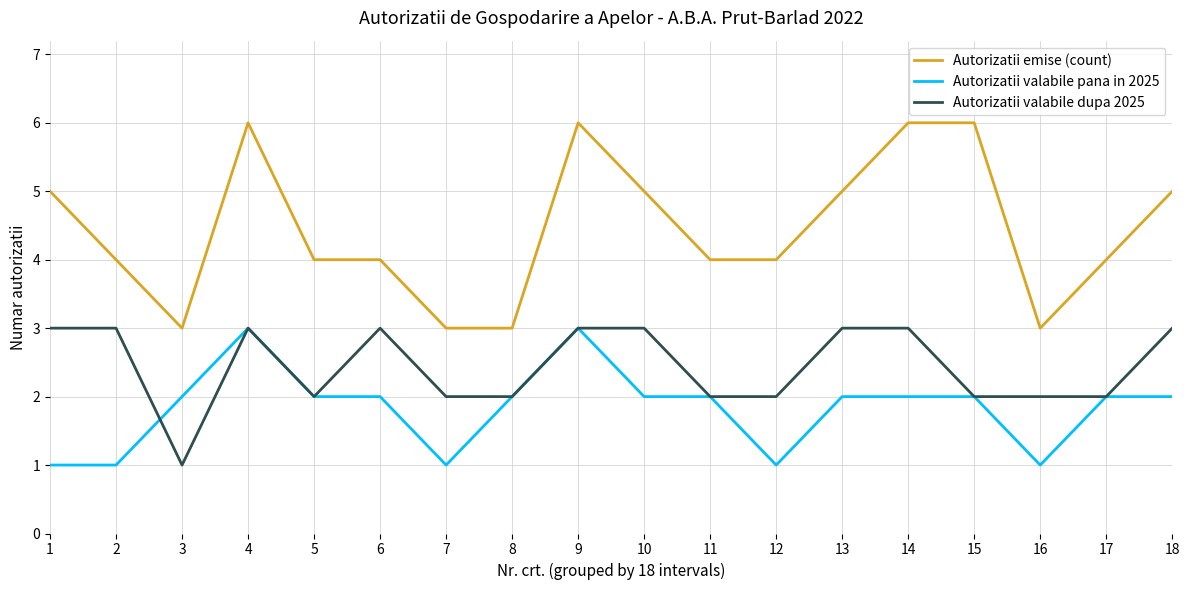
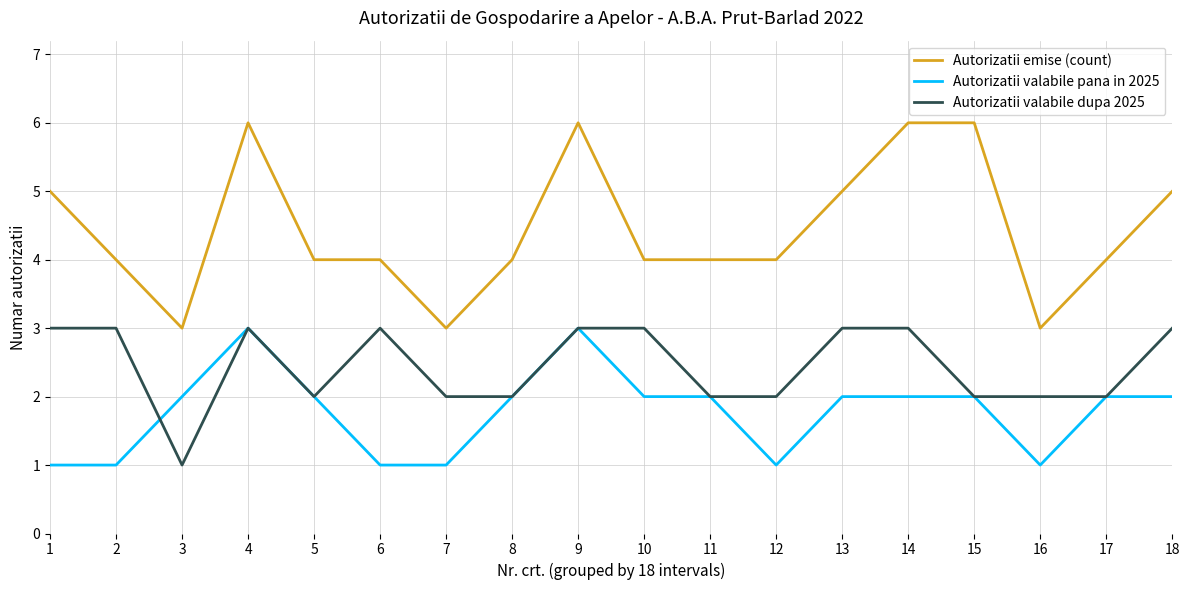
  {
    "Autorizatii emise (count)": {
      "1": 5,
      "2": 4,
      "3": 3,
      "4": 6,
      "5": 4,
      "6": 4,
      "7": 3,
-     "8": 3,
+     "8": 4,
      "9": 6,
-     "10": 5,
+     "10": 4,
      "11": 4,
      "12": 4,
      "13": 5,
      "14": 6,
      "15": 6,
      "16": 3,
      "17": 4,
      "18": 5
    },
    "Autorizatii valabile pana in 2025": {
      "1": 1,
      "2": 1,
      "3": 2,
-     "6": 2,
+     "6": 1,
      "7": 1,
      "10": 2,
      "12": 1,
      "13": 2,
      "14": 2,
      "16": 1,
      "18": 2
    },
    "Autorizatii valabile dupa 2025": {
      "1": 3,
      "2": 3,
      "3": 1,
      "6": 3,
      "7": 2,
      "10": 3,
      "12": 2,
      "13": 3,
      "14": 3,
      "16": 2,
      "18": 3
    }
  }
